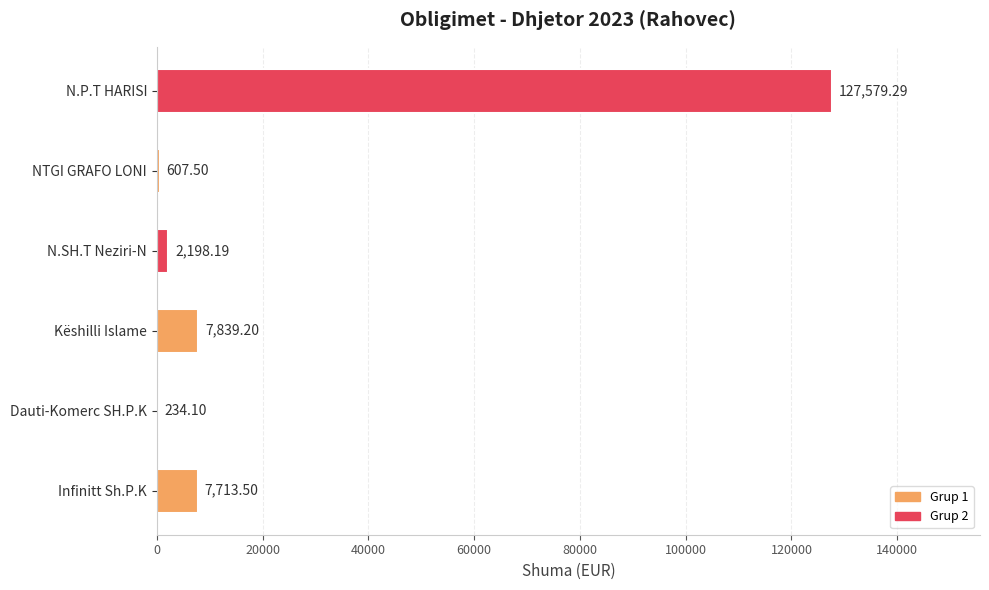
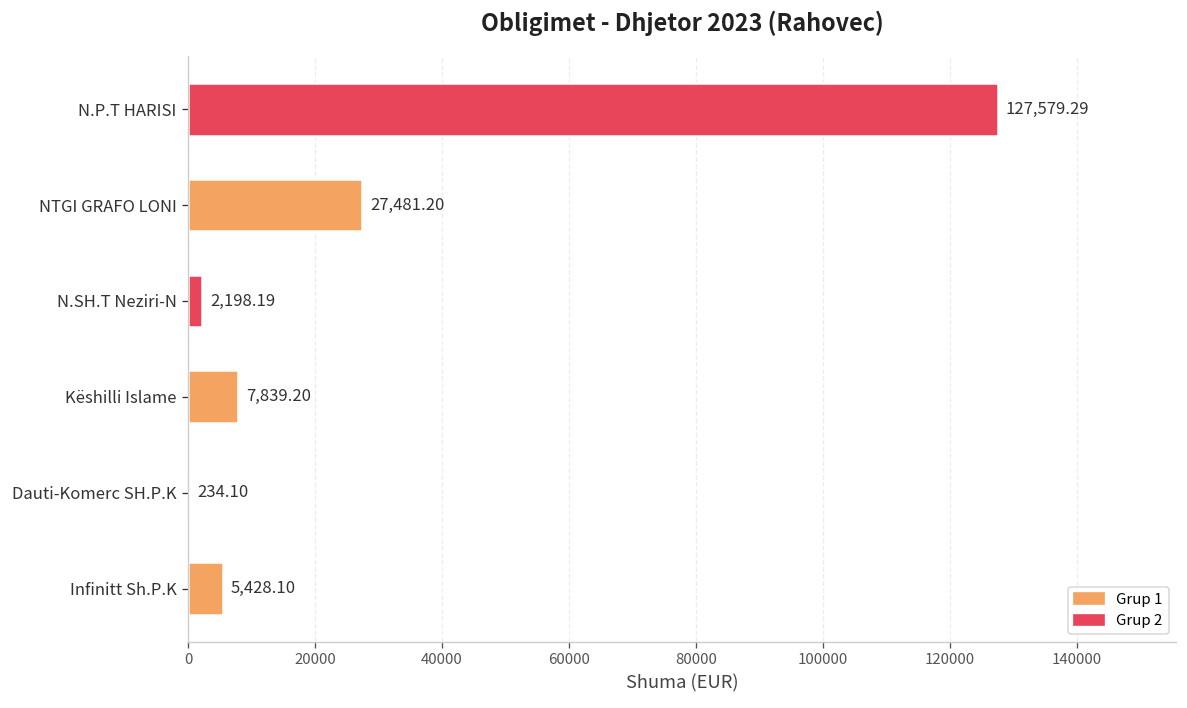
  {
    "N.P.T HARISI": "127,579.29",
-   "NTGI GRAFO LONI": "607.50",
+   "NTGI GRAFO LONI": "27,481.20",
    "N.SH.T Neziri-N": "2,198.19",
    "Këshilli Islame": "7,839.20",
    "Dauti-Komerc SH.P.K": "234.10",
-   "Infinitt Sh.P.K": "7,713.50"
+   "Infinitt Sh.P.K": "5,428.10"
  }
